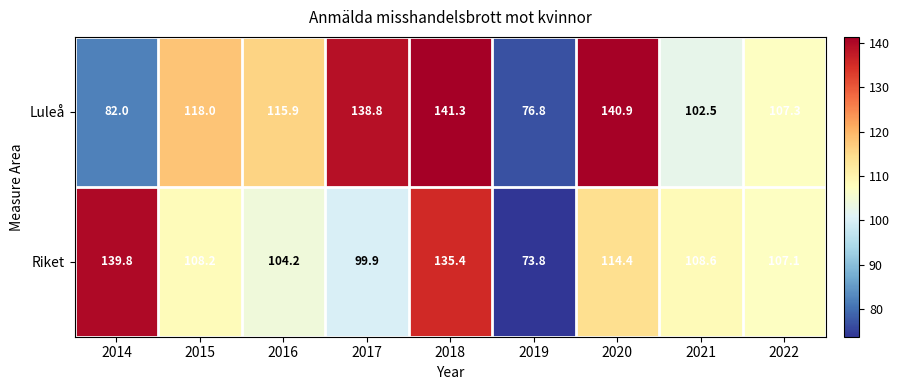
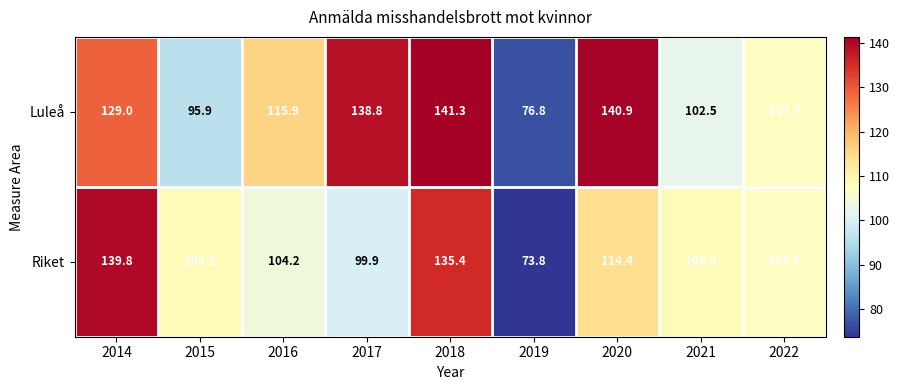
  {
    "Luleå": {
-     "2014": 82.0,
-     "2015": 118.0,
+     "2014": 129.0,
+     "2015": 95.9,
      "2016": 115.9,
      "2017": 138.8,
      "2018": 141.3,
      "2019": 76.8,
      "2020": 140.9,
      "2021": 102.5,
      "2022": 107.3
    },
    "Riket": {
      "2014": 139.8,
      "2015": 108.2,
      "2016": 104.2,
      "2017": 99.9,
      "2018": 135.4,
      "2019": 73.8,
      "2020": 114.4,
      "2021": 108.6,
      "2022": 107.1
    }
  }
